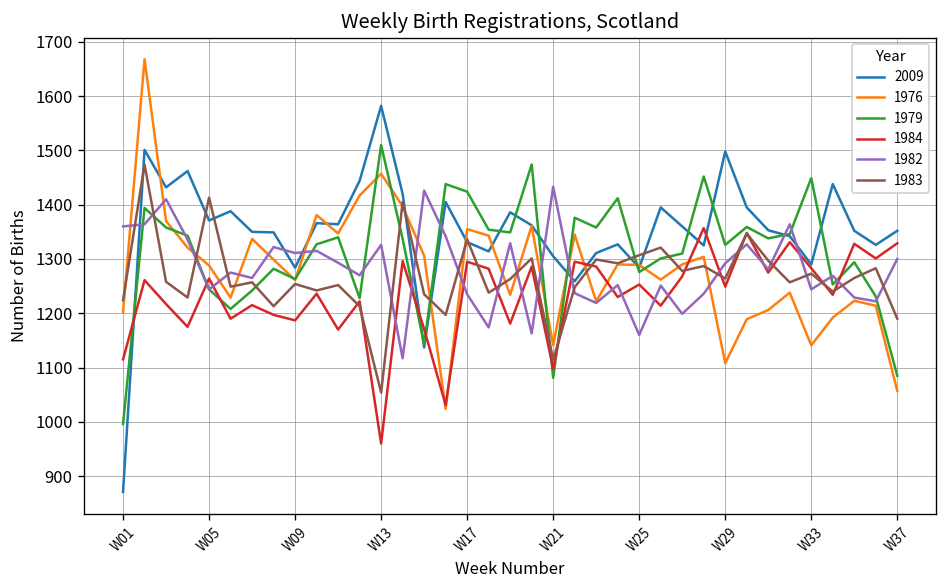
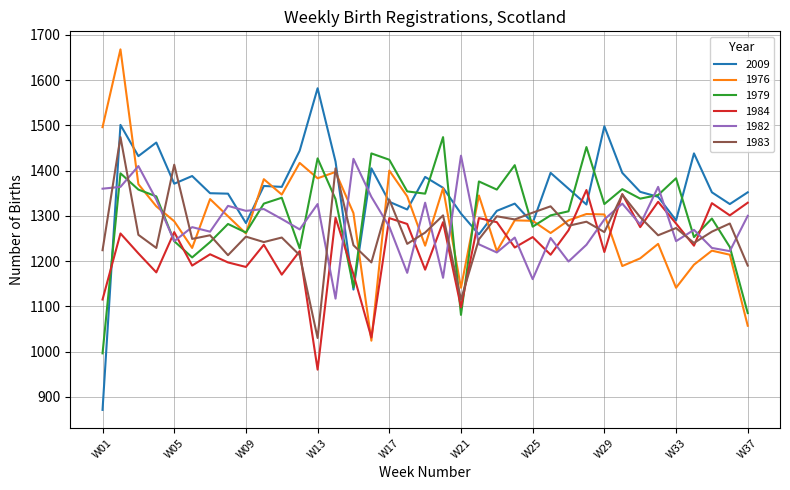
  {
    "2009": {
      "W01": 870,
      "W05": 1370,
      "W09": 1280,
      "W13": 1580,
      "W21": 1310,
      "W29": 1500,
      "W33": 1290,
      "W37": 1350
    },
    "1976": {
-     "W01": 1200,
+     "W01": 1500,
      "W05": 1290,
-     "W13": 1460,
-     "W17": 1360,
+     "W13": 1380,
+     "W17": 1400,
      "W21": 1140,
-     "W29": 1110,
+     "W29": 1300,
      "W33": 1140,
      "W37": 1060
    },
    "1979": {
      "W01": 1000,
-     "W13": 1510,
+     "W13": 1430,
      "W17": 1420,
      "W21": 1080,
      "W25": 1280,
      "W29": 1330,
-     "W33": 1450,
+     "W33": 1380,
      "W37": 1090
    },
    "1984": {
      "W01": 1120,
      "W05": 1260,
      "W09": 1190,
      "W13": 960,
      "W17": 1300,
      "W21": 1100,
      "W25": 1250,
-     "W29": 1250,
+     "W29": 1220,
      "W33": 1280,
      "W37": 1330
    },
    "1982": {
      "W01": 1360,
      "W09": 1310,
      "W13": 1330,
-     "W17": 1240,
+     "W17": 1280,
      "W21": 1430,
      "W25": 1160,
      "W29": 1290,
      "W33": 1240,
      "W37": 1300
    },
    "1983": {
      "W01": 1220,
      "W05": 1410,
      "W09": 1250,
-     "W13": 1050,
+     "W13": 1030,
      "W21": 1120,
      "W25": 1310,
      "W29": 1260,
      "W33": 1270,
      "W37": 1190
    }
  }
